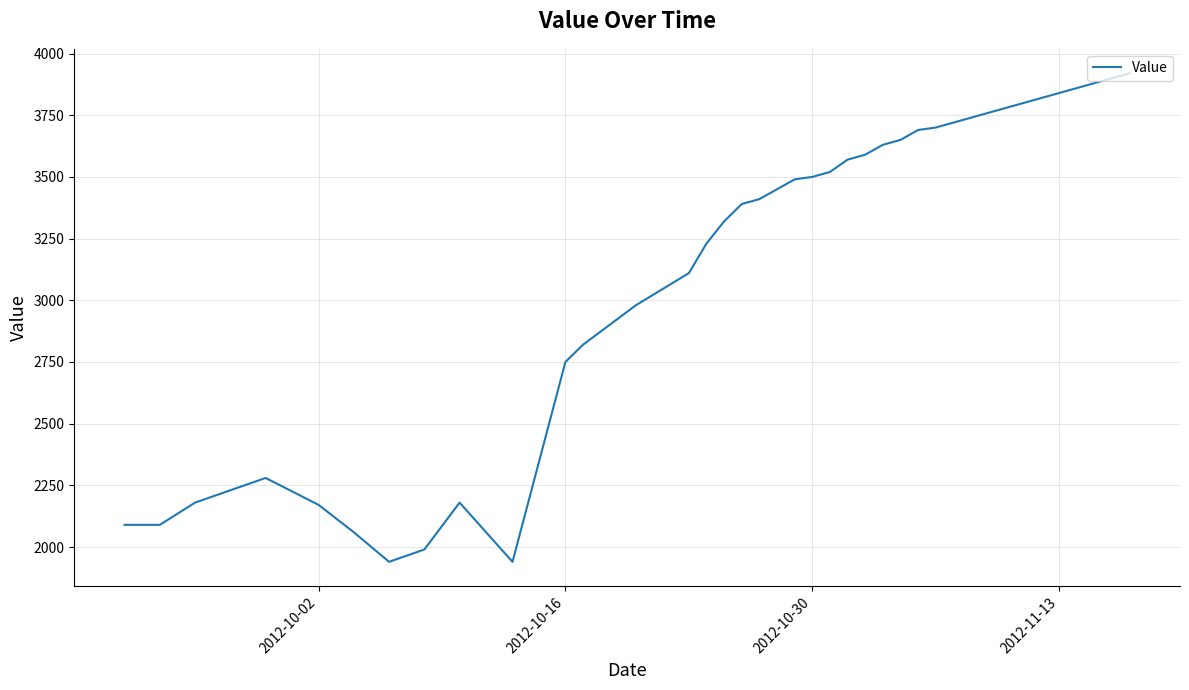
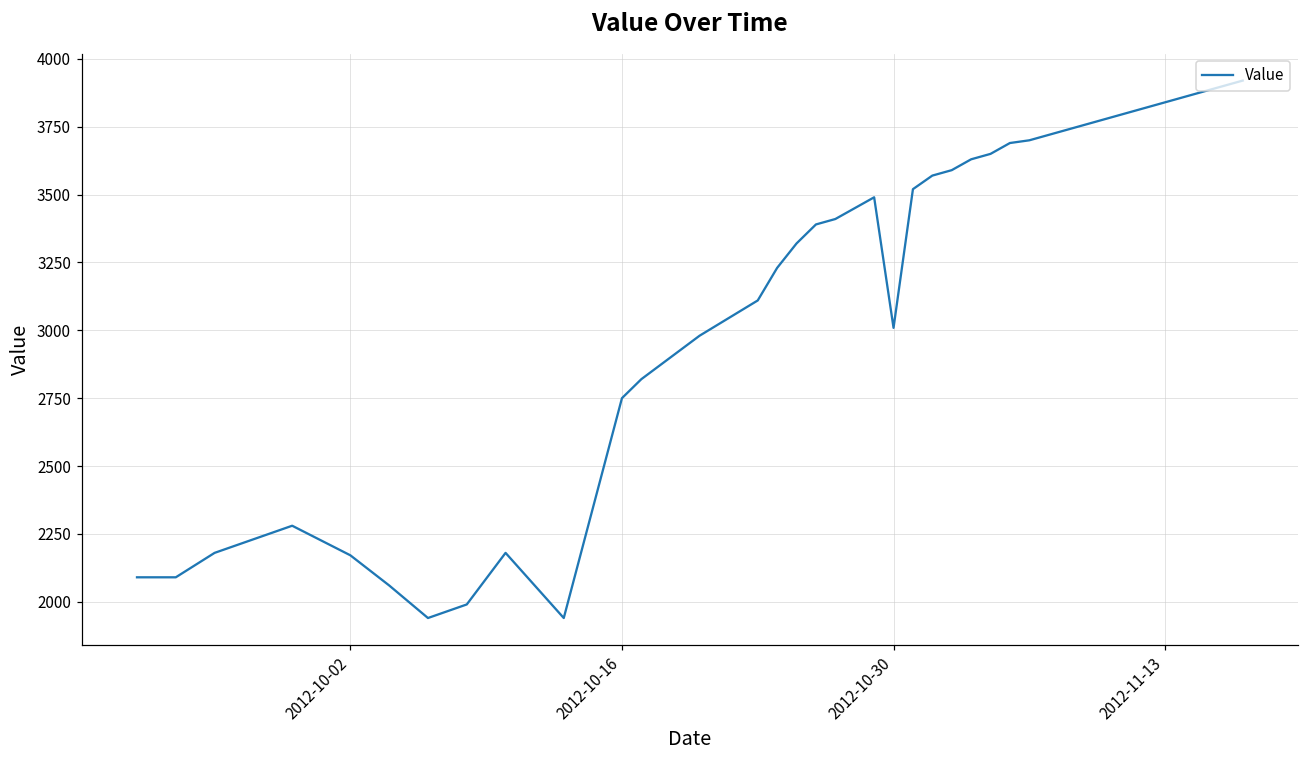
  {
    "2012-10-02": 2170,
    "2012-10-16": 2750,
-   "2012-10-30": 3500,
+   "2012-10-30": 3010,
    "2012-11-13": 3840
  }
